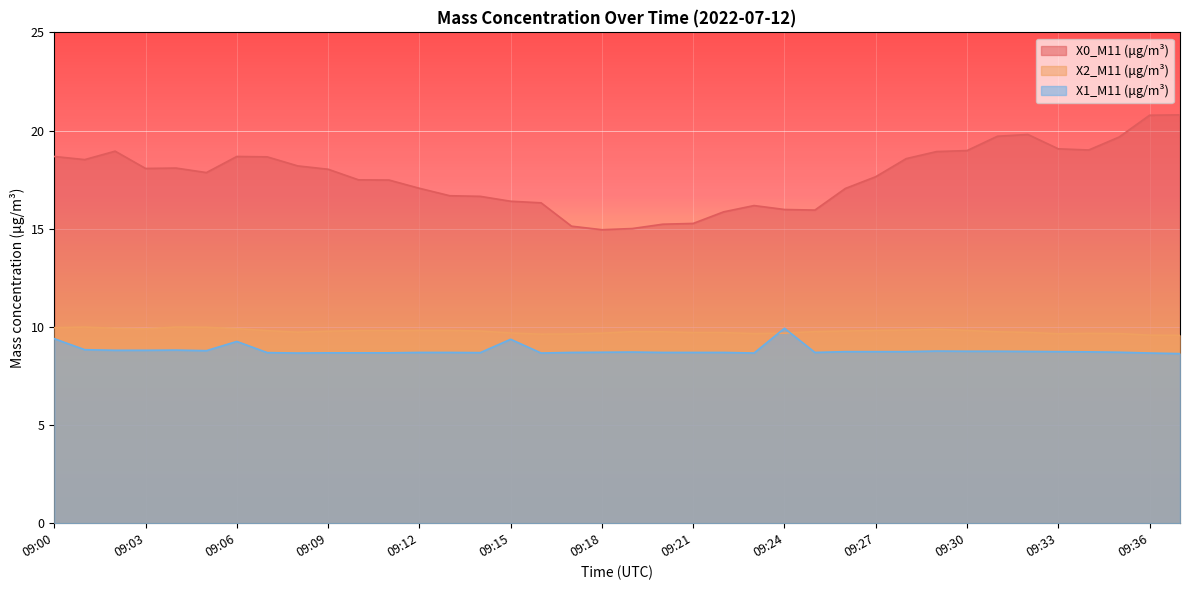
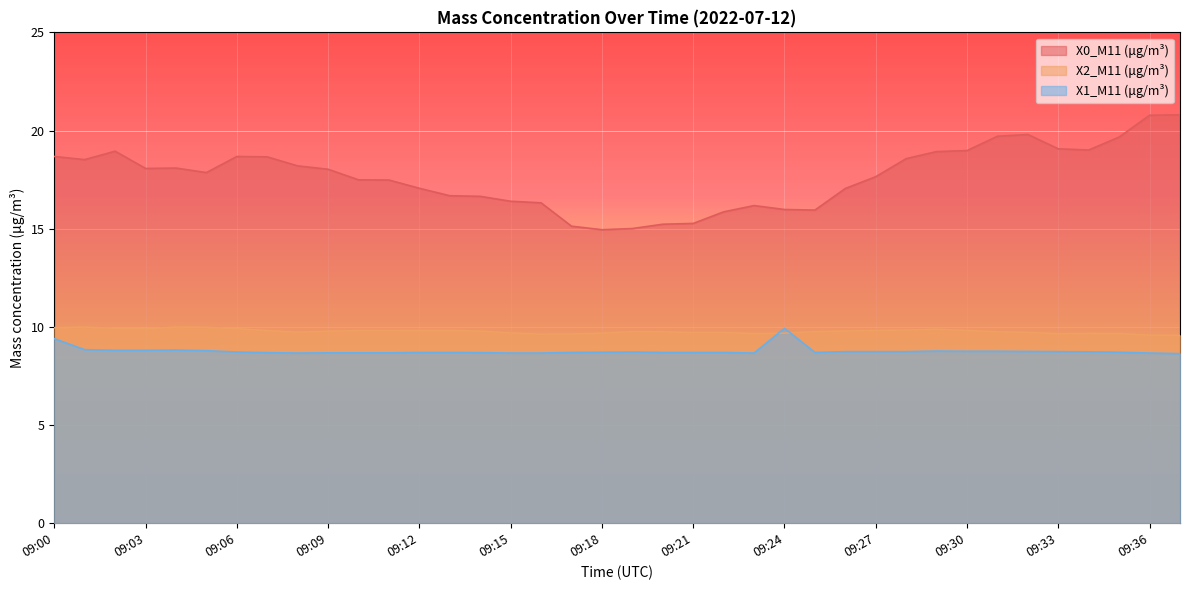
  {
    "X1_M11 (μg/m³)": {
      "09:00": 9.4,
      "09:03": 8.8,
-     "09:06": 9.3,
+     "09:06": 8.7,
      "09:09": 8.7,
      "09:12": 8.7,
-     "09:15": 9.4,
+     "09:15": 8.7,
      "09:18": 8.7,
      "09:21": 8.7,
      "09:24": 9.9,
      "09:27": 8.7,
      "09:30": 8.8,
      "09:33": 8.7,
      "09:36": 8.7
    }
  }
